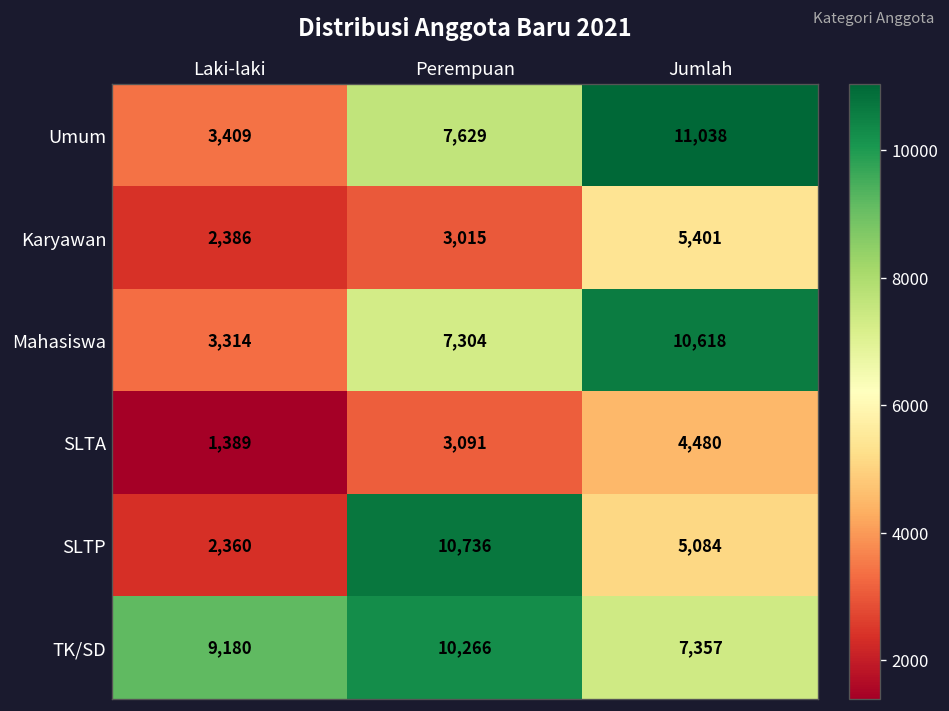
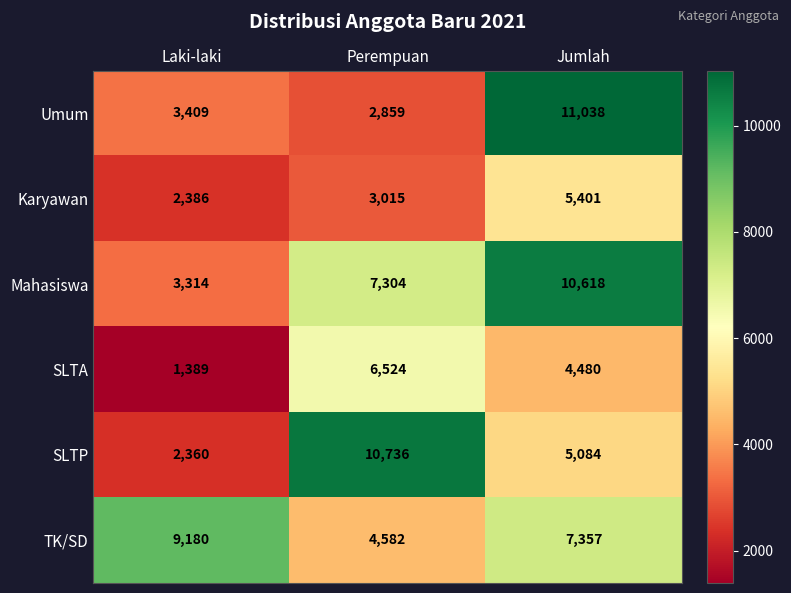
  {
    "Umum": {
      "Laki-laki": "3,409",
-     "Perempuan": "7,629",
+     "Perempuan": "2,859",
      "Jumlah": "11,038"
    },
    "Karyawan": {
      "Laki-laki": "2,386",
      "Perempuan": "3,015",
      "Jumlah": "5,401"
    },
    "Mahasiswa": {
      "Laki-laki": "3,314",
      "Perempuan": "7,304",
      "Jumlah": "10,618"
    },
    "SLTA": {
      "Laki-laki": "1,389",
-     "Perempuan": "3,091",
+     "Perempuan": "6,524",
      "Jumlah": "4,480"
    },
    "SLTP": {
      "Laki-laki": "2,360",
      "Perempuan": "10,736",
      "Jumlah": "5,084"
    },
    "TK/SD": {
      "Laki-laki": "9,180",
-     "Perempuan": "10,266",
+     "Perempuan": "4,582",
      "Jumlah": "7,357"
    }
  }
